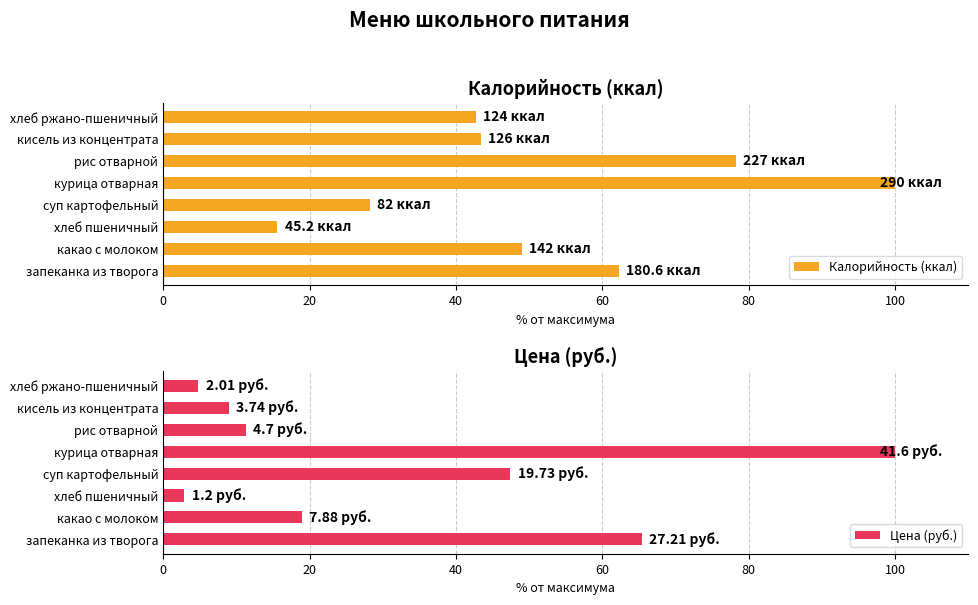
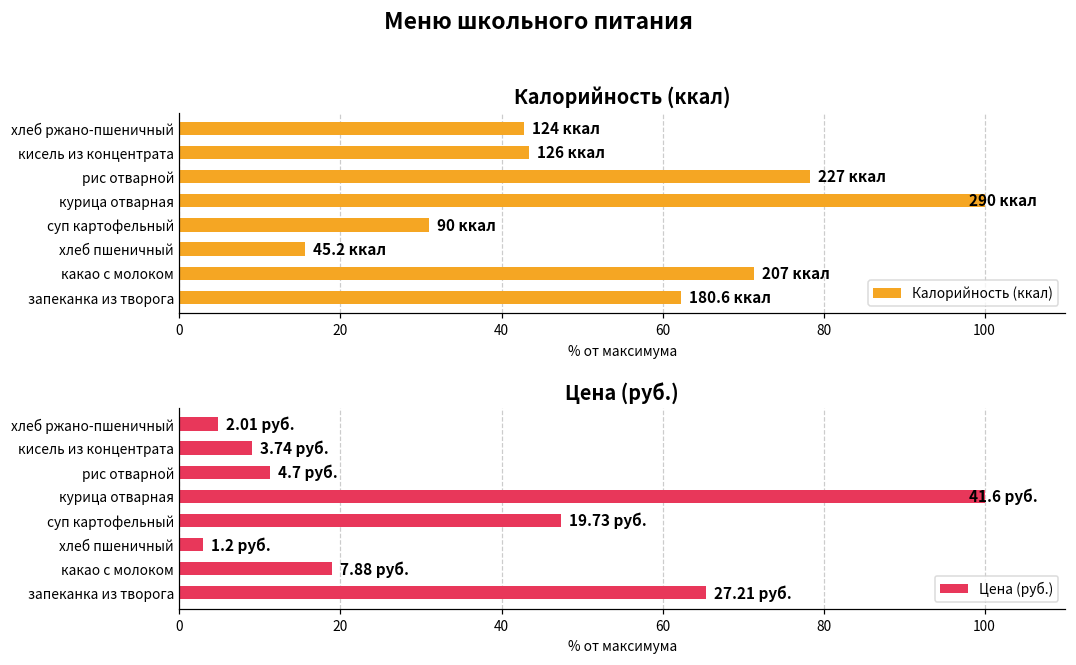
  {
    "Калорийность (ккал)": {
-     "суп картофельный": 82,
-     "какао с молоком": 142
+     "суп картофельный": 90,
+     "какао с молоком": 207
    }
  }
